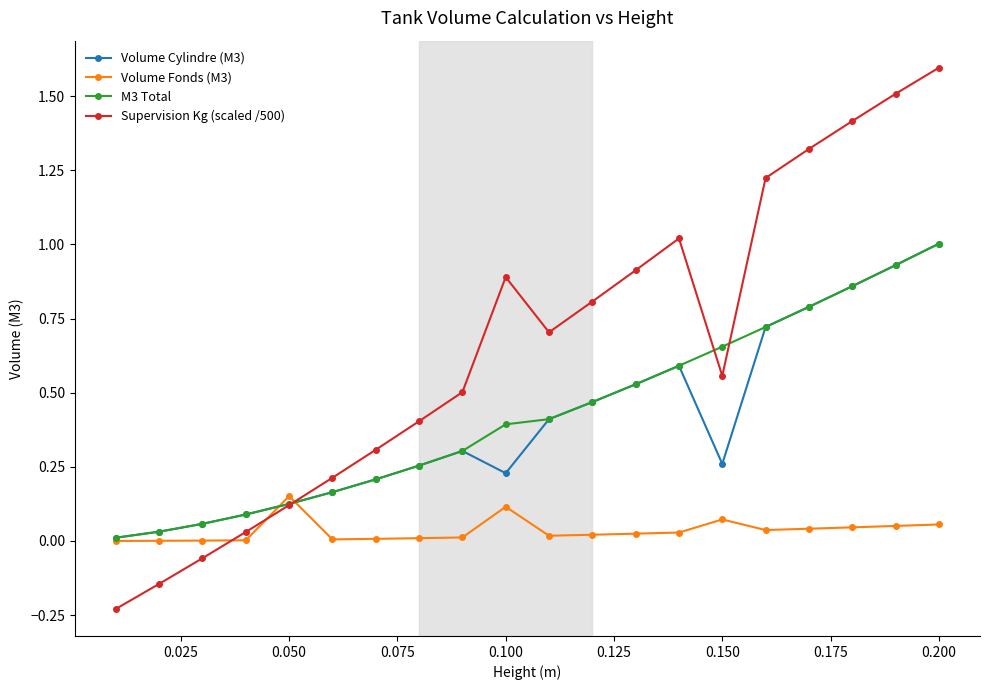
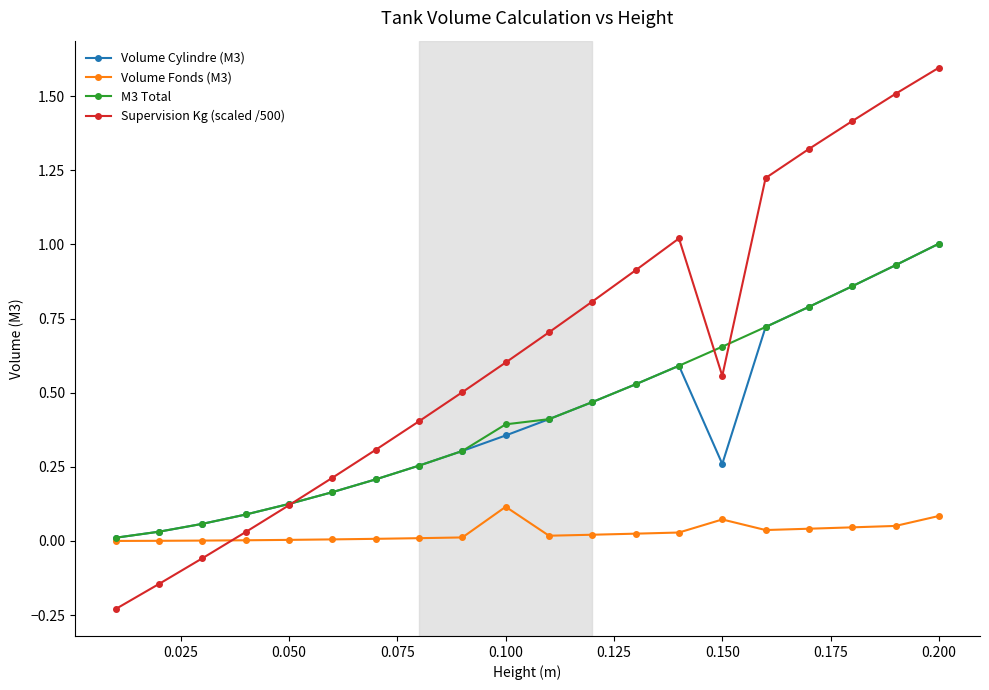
  {
    "Volume Cylindre (M3)": {
-     "0.100": 0.23,
+     "0.100": 0.36,
      "0.150": 0.26
    },
    "Volume Fonds (M3)": {
-     "0.050": 0.15,
+     "0.050": 0.00,
      "0.100": 0.12,
      "0.150": 0.07,
-     "0.200": 0.06
+     "0.200": 0.08
    },
    "M3 Total": {
      "0.100": 0.39,
      "0.150": 0.66
    },
    "Supervision Kg (scaled /500)": {
-     "0.100": 0.89,
+     "0.100": 0.60,
      "0.150": 0.56,
      "0.200": 1.60
    }
  }
